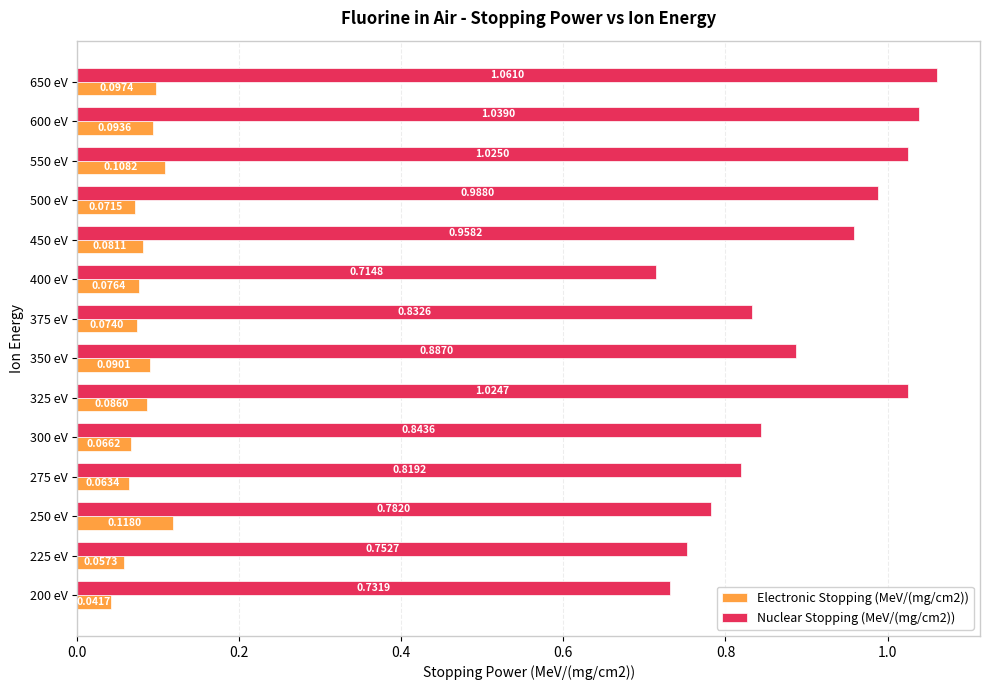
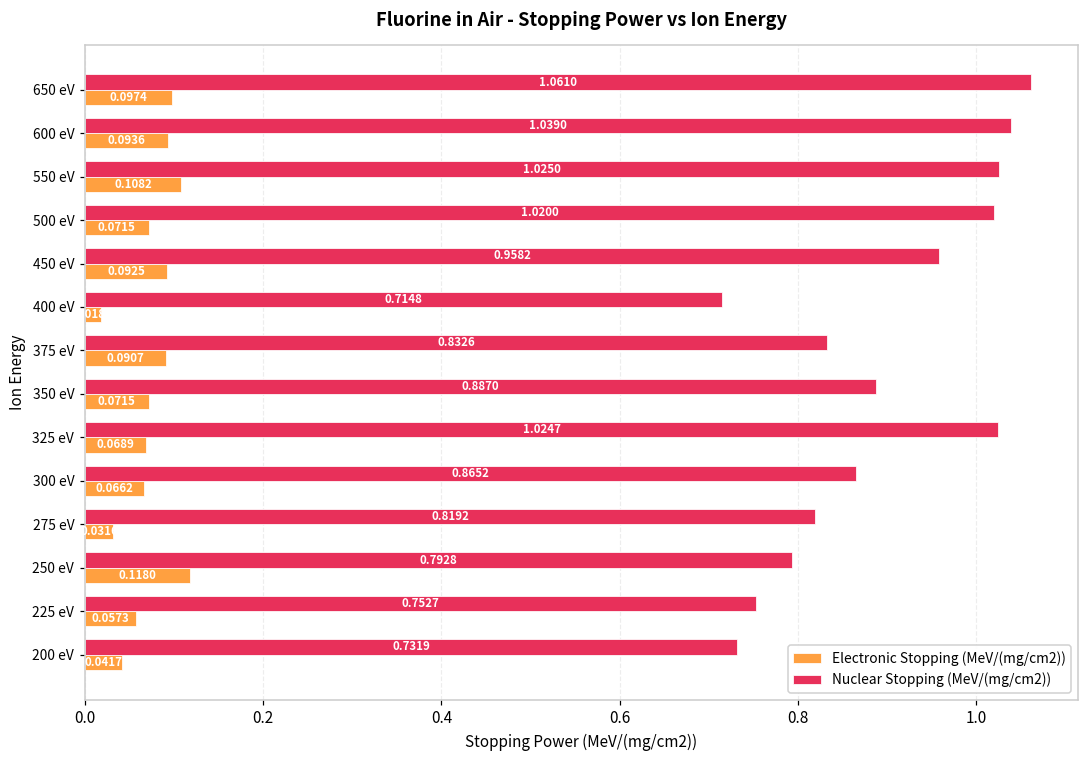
  {
    "Electronic Stopping (MeV/(mg/cm2))": {
      "650 eV": 0.0974,
      "600 eV": 0.0936,
      "550 eV": 0.1082,
      "500 eV": 0.0715,
-     "450 eV": 0.0811,
-     "400 eV": 0.08,
-     "375 eV": 0.0740,
-     "350 eV": 0.0901,
-     "325 eV": 0.0860,
+     "450 eV": 0.0925,
+     "400 eV": 0.02,
+     "375 eV": 0.0907,
+     "350 eV": 0.0715,
+     "325 eV": 0.0689,
      "300 eV": 0.0662,
-     "275 eV": 0.0634,
+     "275 eV": 0.0316,
      "250 eV": 0.1180,
      "225 eV": 0.0573,
      "200 eV": 0.0417
    },
    "Nuclear Stopping (MeV/(mg/cm2))": {
      "650 eV": 1.0610,
      "600 eV": 1.0390,
      "550 eV": 1.0250,
-     "500 eV": 0.9880,
+     "500 eV": 1.0200,
      "450 eV": 0.9582,
      "400 eV": 0.7148,
      "375 eV": 0.8326,
      "350 eV": 0.8870,
      "325 eV": 1.0247,
-     "300 eV": 0.8436,
+     "300 eV": 0.8652,
      "275 eV": 0.8192,
-     "250 eV": 0.7820,
+     "250 eV": 0.7928,
      "225 eV": 0.7527,
      "200 eV": 0.7319
    }
  }
